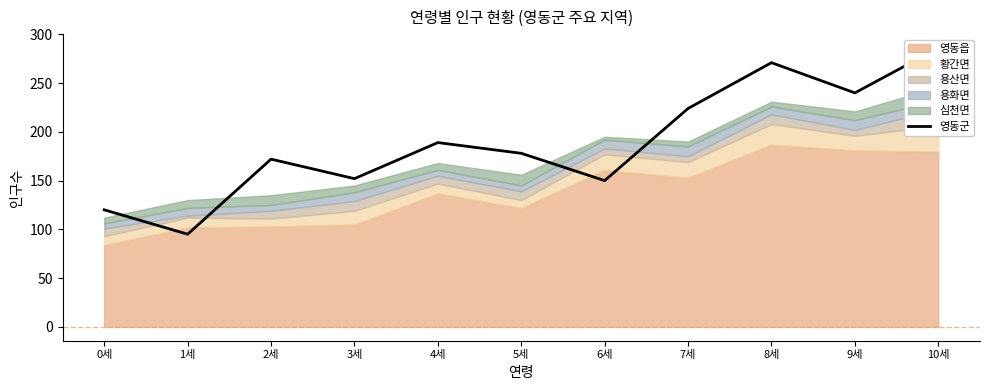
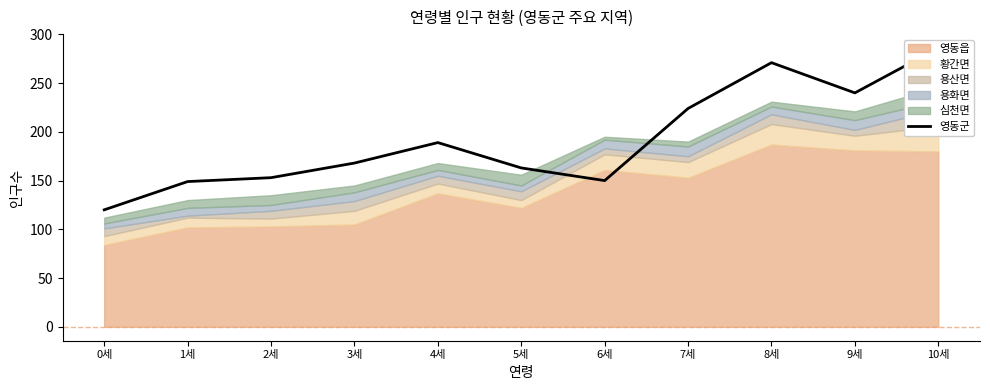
  {
    "영동군": {
      "0세": 120,
-     "1세": 100,
-     "2세": 170,
-     "3세": 150,
+     "1세": 150,
+     "2세": 150,
+     "3세": 170,
      "4세": 190,
-     "5세": 180,
+     "5세": 160,
      "6세": 150,
      "7세": 220,
      "8세": 270,
      "9세": 240
    }
  }
